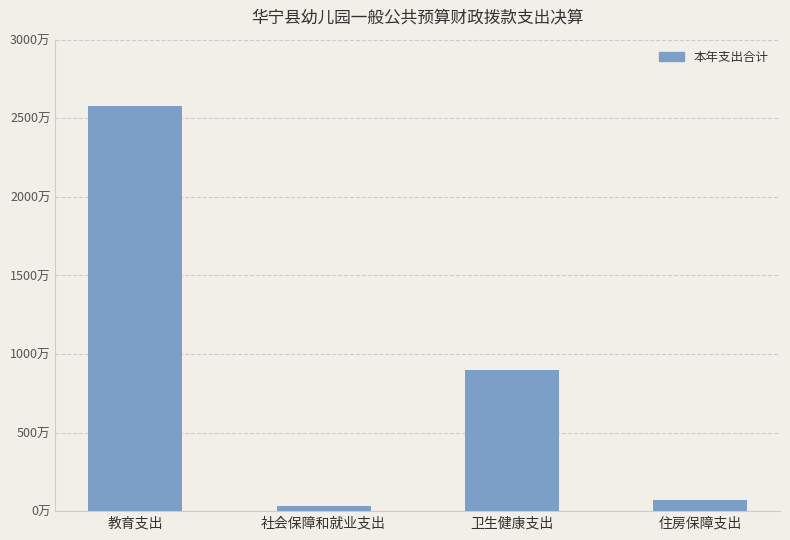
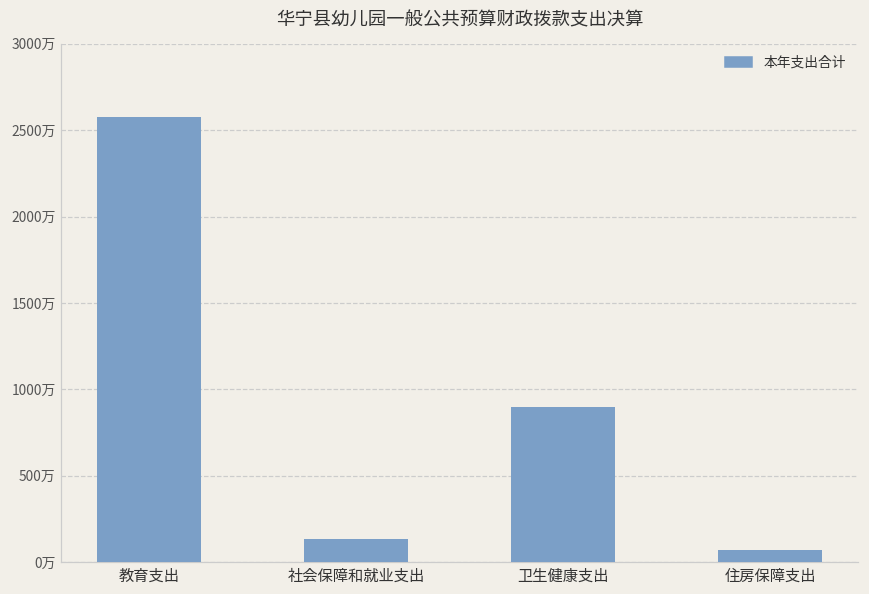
  {
    "教育支出": "2580万",
-   "社会保障和就业支出": "30万",
+   "社会保障和就业支出": "130万",
    "卫生健康支出": "900万",
    "住房保障支出": "70万"
  }
